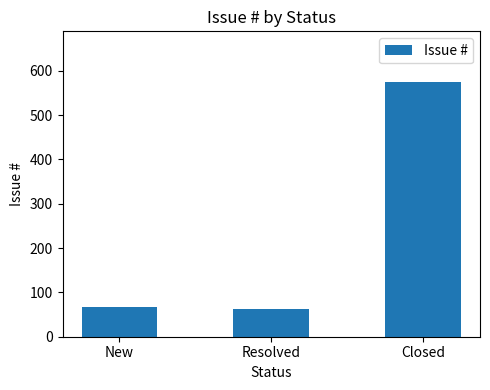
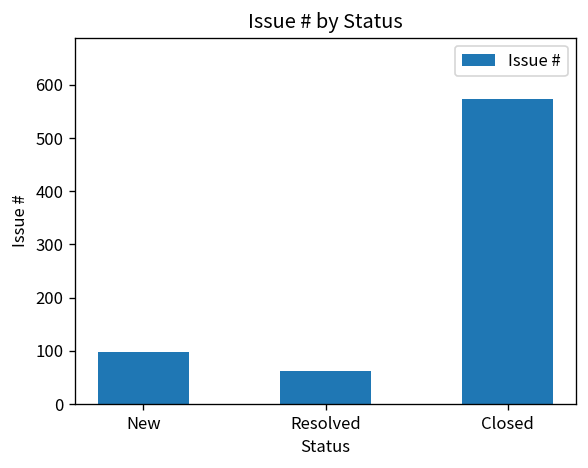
  {
-   "New": 70,
+   "New": 100,
    "Resolved": 60,
    "Closed": 570
  }
